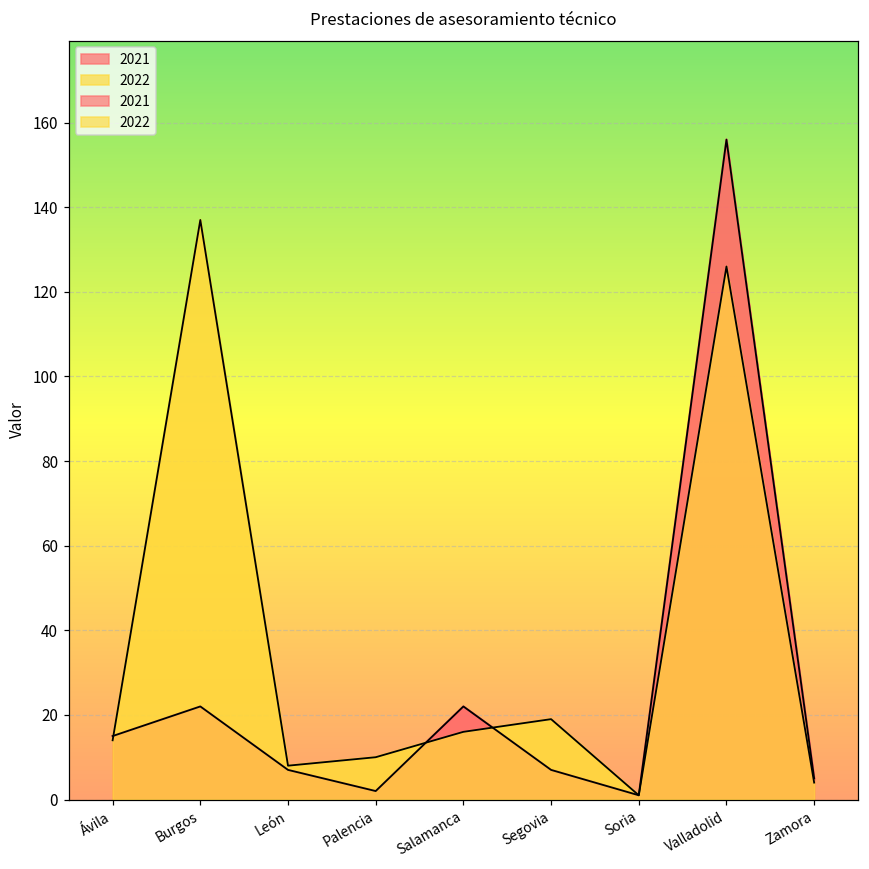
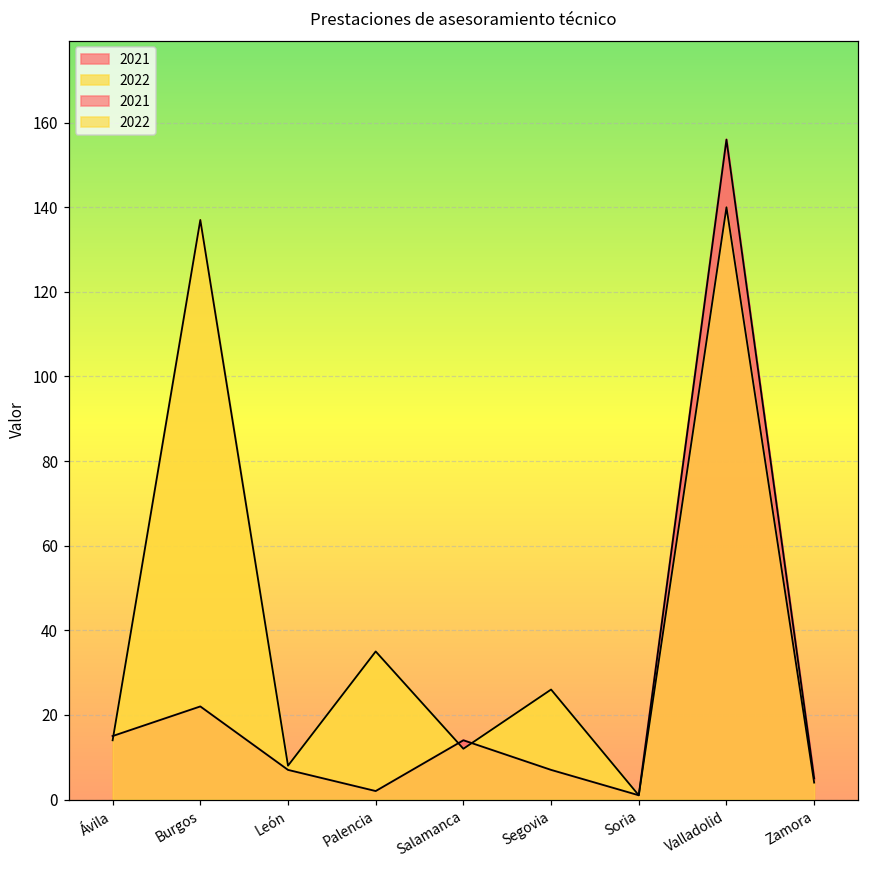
  {
    "2021": {
      "Ávila": 15,
      "Burgos": 22,
      "León": 7,
      "Palencia": 2,
-     "Salamanca": 22,
+     "Salamanca": 14,
      "Segovia": 7,
      "Valladolid": 156,
      "Zamora": 5
    },
    "2022": {
      "Ávila": 14,
      "Burgos": 137,
      "León": 8,
-     "Palencia": 10,
-     "Salamanca": 16,
-     "Segovia": 19,
-     "Valladolid": 126,
+     "Palencia": 35,
+     "Salamanca": 12,
+     "Segovia": 26,
+     "Valladolid": 140,
      "Zamora": 4
    }
  }
